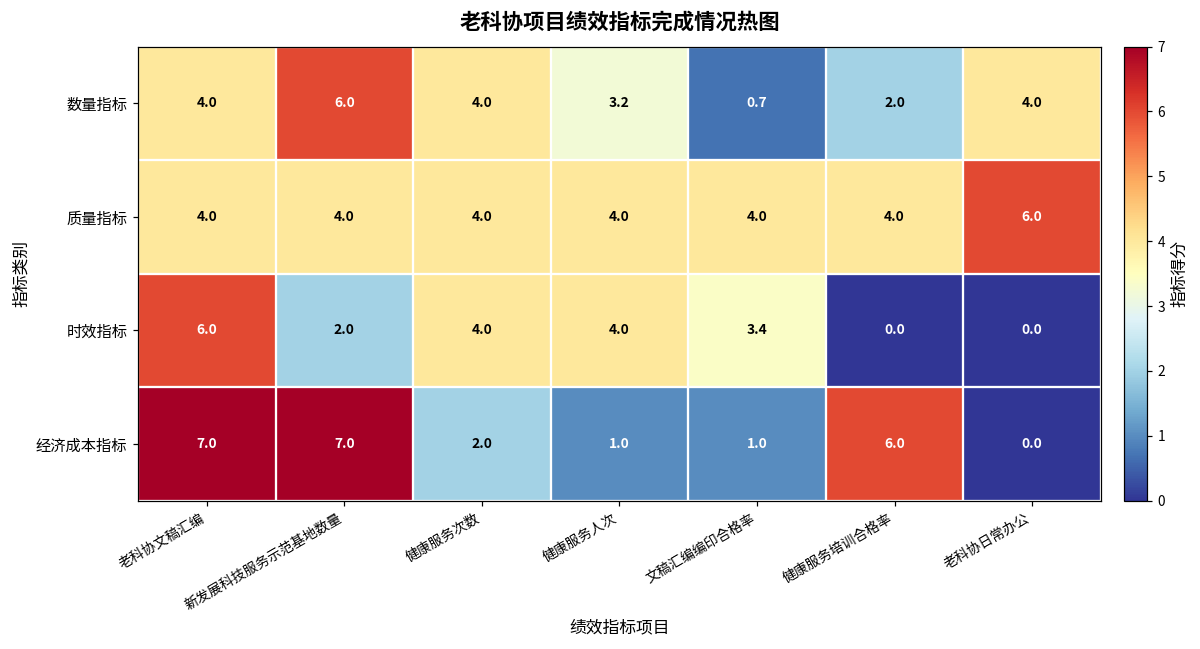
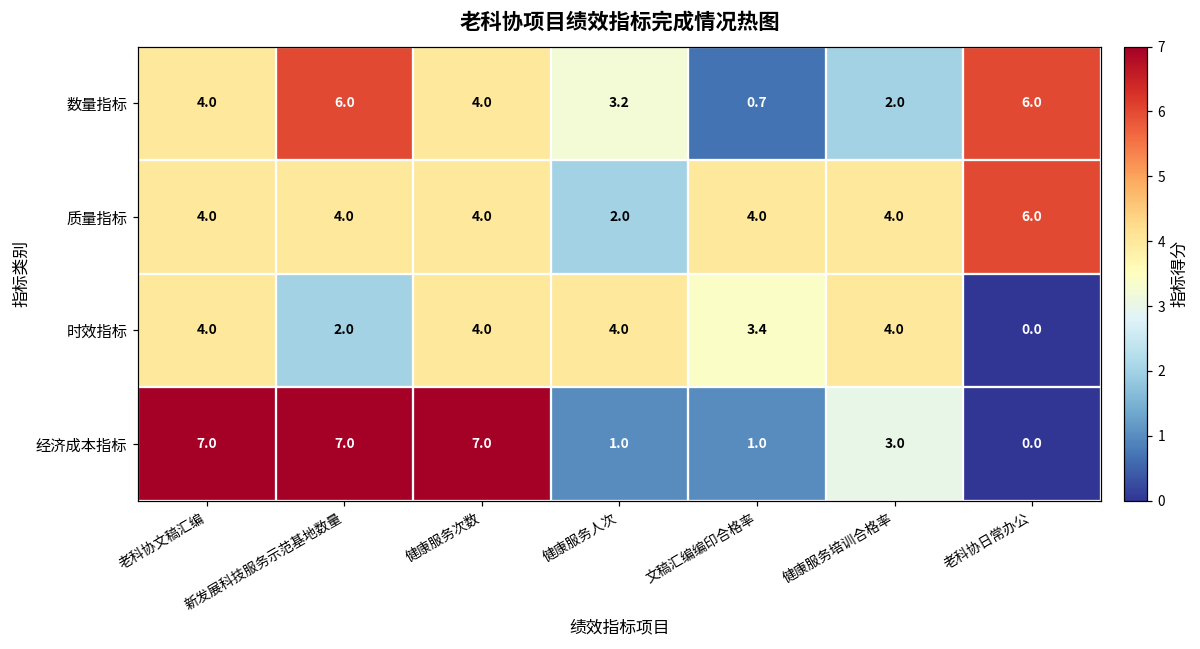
  {
    "数量指标": {
      "老科协文稿汇编": 4.0,
      "新发展科技服务示范基地数量": 6.0,
      "健康服务次数": 4.0,
      "健康服务人次": 3.2,
      "文稿汇编编印合格率": 0.7,
      "健康服务培训合格率": 2.0,
-     "老科协日常办公": 4.0
+     "老科协日常办公": 6.0
    },
    "质量指标": {
      "老科协文稿汇编": 4.0,
      "新发展科技服务示范基地数量": 4.0,
      "健康服务次数": 4.0,
-     "健康服务人次": 4.0,
+     "健康服务人次": 2.0,
      "文稿汇编编印合格率": 4.0,
      "健康服务培训合格率": 4.0,
      "老科协日常办公": 6.0
    },
    "时效指标": {
-     "老科协文稿汇编": 6.0,
+     "老科协文稿汇编": 4.0,
      "新发展科技服务示范基地数量": 2.0,
      "健康服务次数": 4.0,
      "健康服务人次": 4.0,
      "文稿汇编编印合格率": 3.4,
-     "健康服务培训合格率": 0.0,
+     "健康服务培训合格率": 4.0,
      "老科协日常办公": 0.0
    },
    "经济成本指标": {
      "老科协文稿汇编": 7.0,
      "新发展科技服务示范基地数量": 7.0,
-     "健康服务次数": 2.0,
+     "健康服务次数": 7.0,
      "健康服务人次": 1.0,
      "文稿汇编编印合格率": 1.0,
-     "健康服务培训合格率": 6.0,
+     "健康服务培训合格率": 3.0,
      "老科协日常办公": 0.0
    }
  }
